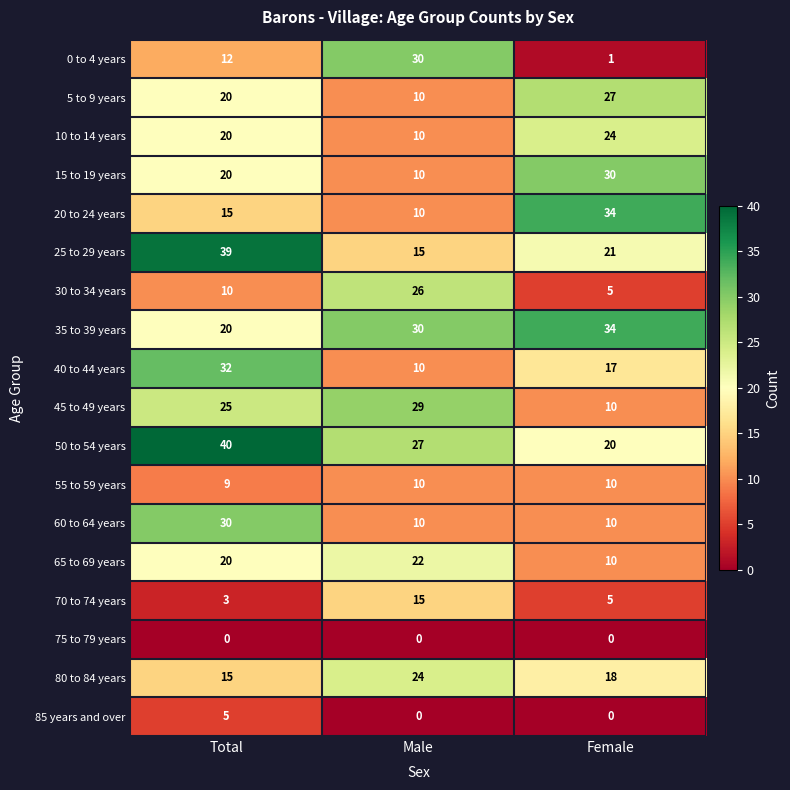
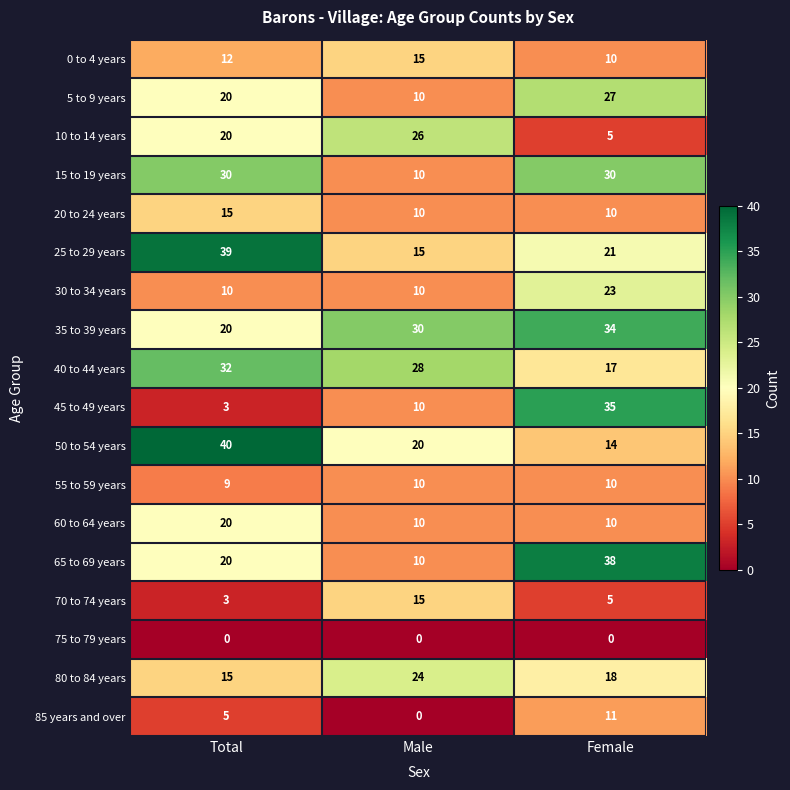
  {
    "0 to 4 years": {
      "Total": 12,
-     "Male": 30,
-     "Female": 1
+     "Male": 15,
+     "Female": 10
    },
    "5 to 9 years": {
      "Total": 20,
      "Male": 10,
      "Female": 27
    },
    "10 to 14 years": {
      "Total": 20,
-     "Male": 10,
-     "Female": 24
+     "Male": 26,
+     "Female": 5
    },
    "15 to 19 years": {
-     "Total": 20,
+     "Total": 30,
      "Male": 10,
      "Female": 30
    },
    "20 to 24 years": {
      "Total": 15,
      "Male": 10,
-     "Female": 34
+     "Female": 10
    },
    "25 to 29 years": {
      "Total": 39,
      "Male": 15,
      "Female": 21
    },
    "30 to 34 years": {
      "Total": 10,
-     "Male": 26,
-     "Female": 5
+     "Male": 10,
+     "Female": 23
    },
    "35 to 39 years": {
      "Total": 20,
      "Male": 30,
      "Female": 34
    },
    "40 to 44 years": {
      "Total": 32,
-     "Male": 10,
+     "Male": 28,
      "Female": 17
    },
    "45 to 49 years": {
-     "Total": 25,
-     "Male": 29,
-     "Female": 10
+     "Total": 3,
+     "Male": 10,
+     "Female": 35
    },
    "50 to 54 years": {
      "Total": 40,
-     "Male": 27,
-     "Female": 20
+     "Male": 20,
+     "Female": 14
    },
    "55 to 59 years": {
      "Total": 9,
      "Male": 10,
      "Female": 10
    },
    "60 to 64 years": {
-     "Total": 30,
+     "Total": 20,
      "Male": 10,
      "Female": 10
    },
    "65 to 69 years": {
      "Total": 20,
-     "Male": 22,
-     "Female": 10
+     "Male": 10,
+     "Female": 38
    },
    "70 to 74 years": {
      "Total": 3,
      "Male": 15,
      "Female": 5
    },
    "75 to 79 years": {
      "Total": 0,
      "Male": 0,
      "Female": 0
    },
    "80 to 84 years": {
      "Total": 15,
      "Male": 24,
      "Female": 18
    },
    "85 years and over": {
      "Total": 5,
      "Male": 0,
-     "Female": 0
+     "Female": 11
    }
  }
